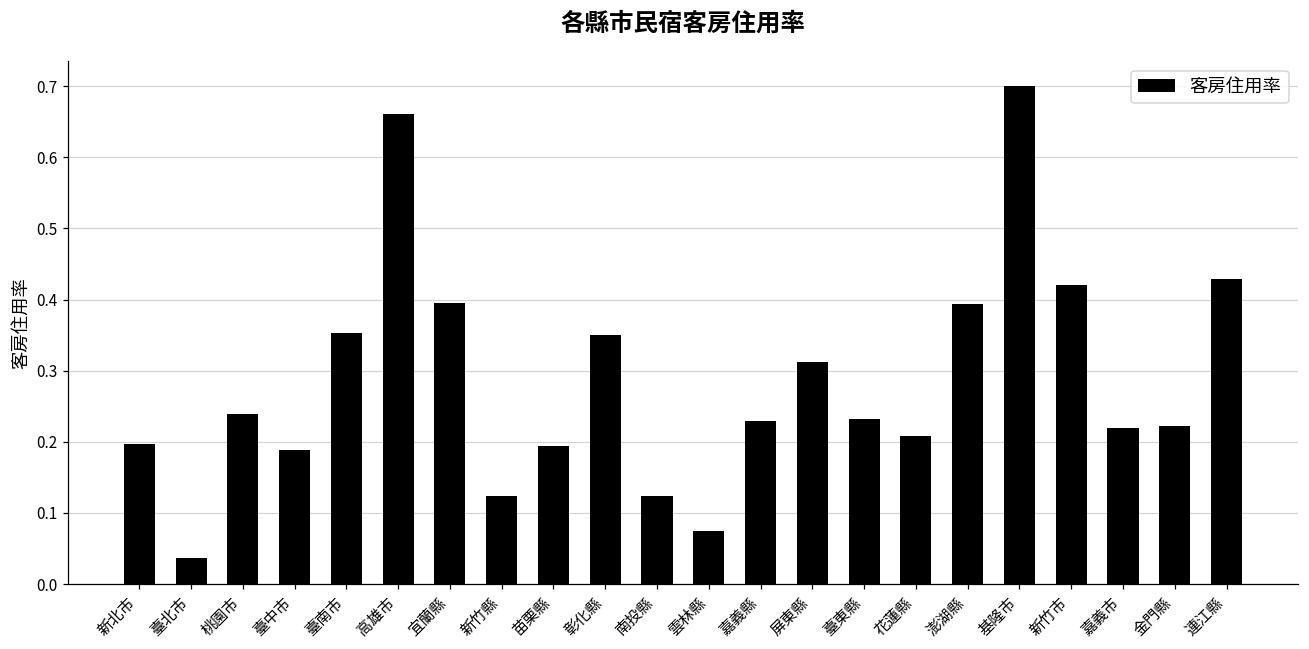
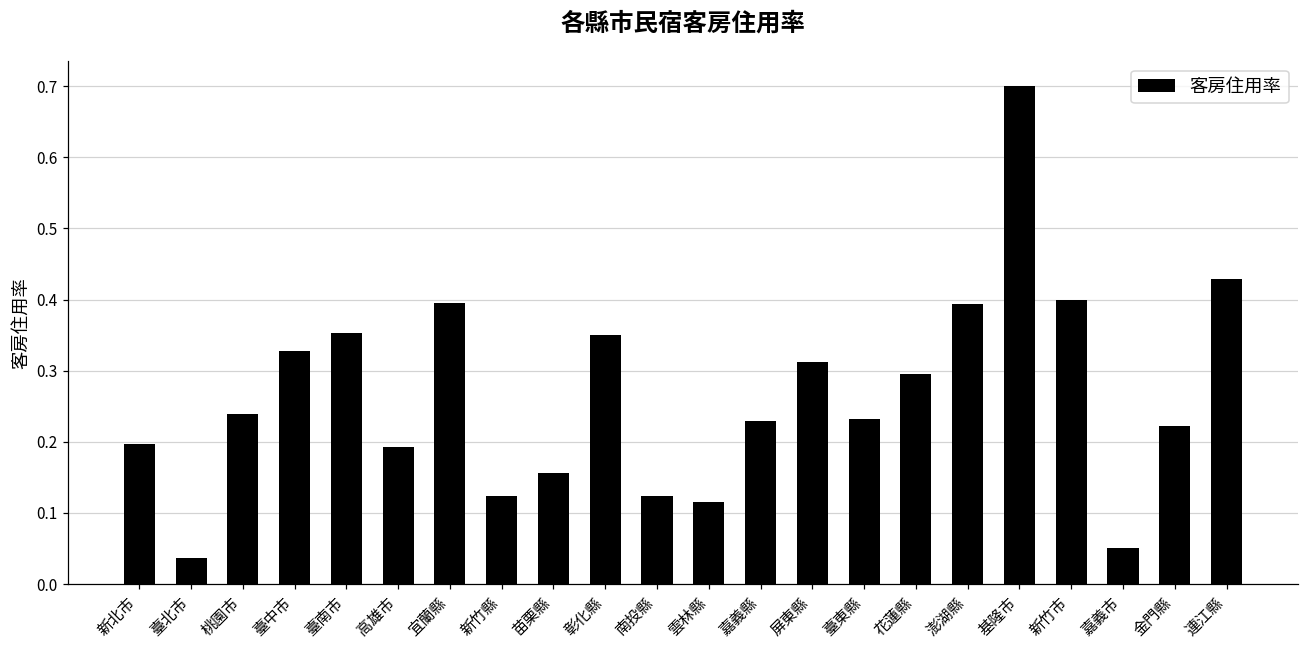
  {
    "新北市": 0.20,
    "臺北市": 0.04,
    "桃園市": 0.24,
-   "臺中市": 0.19,
+   "臺中市": 0.33,
    "臺南市": 0.35,
-   "高雄市": 0.66,
+   "高雄市": 0.19,
    "宜蘭縣": 0.39,
    "新竹縣": 0.12,
-   "苗栗縣": 0.19,
+   "苗栗縣": 0.16,
    "彰化縣": 0.35,
    "南投縣": 0.12,
-   "雲林縣": 0.07,
+   "雲林縣": 0.11,
    "嘉義縣": 0.23,
    "屏東縣": 0.31,
    "臺東縣": 0.23,
-   "花蓮縣": 0.21,
+   "花蓮縣": 0.29,
    "澎湖縣": 0.39,
    "基隆市": 0.70,
-   "新竹市": 0.42,
-   "嘉義市": 0.22,
+   "新竹市": 0.40,
+   "嘉義市": 0.05,
    "金門縣": 0.22,
    "連江縣": 0.43
  }
